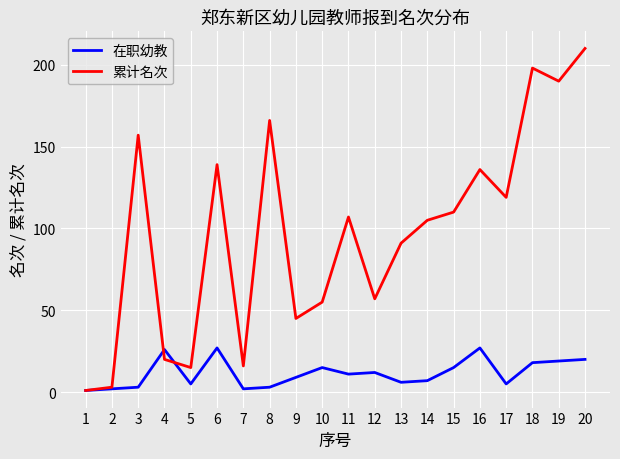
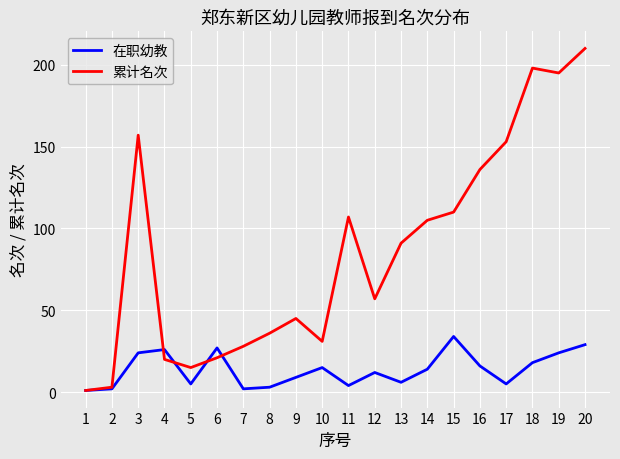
  {
    "在职幼教": {
-     "3": 3,
+     "3": 24,
      "4": 26,
      "5": 5,
      "6": 27,
      "7": 2,
      "8": 3,
      "9": 9,
      "10": 15,
-     "11": 11,
+     "11": 4,
      "12": 12,
      "13": 6,
-     "14": 7,
-     "15": 15,
-     "16": 27,
+     "14": 14,
+     "15": 34,
+     "16": 16,
      "17": 5,
      "18": 18,
-     "19": 19,
-     "20": 20
+     "19": 24,
+     "20": 29
    },
    "累计名次": {
      "3": 157,
      "4": 20,
      "5": 15,
-     "6": 139,
-     "7": 16,
-     "8": 166,
+     "6": 21,
+     "7": 28,
+     "8": 36,
      "9": 45,
-     "10": 55,
+     "10": 31,
      "11": 107,
      "12": 57,
      "13": 91,
      "14": 105,
      "15": 110,
      "16": 136,
-     "17": 119,
+     "17": 153,
      "18": 198,
-     "19": 190,
+     "19": 195,
      "20": 210
    }
  }
